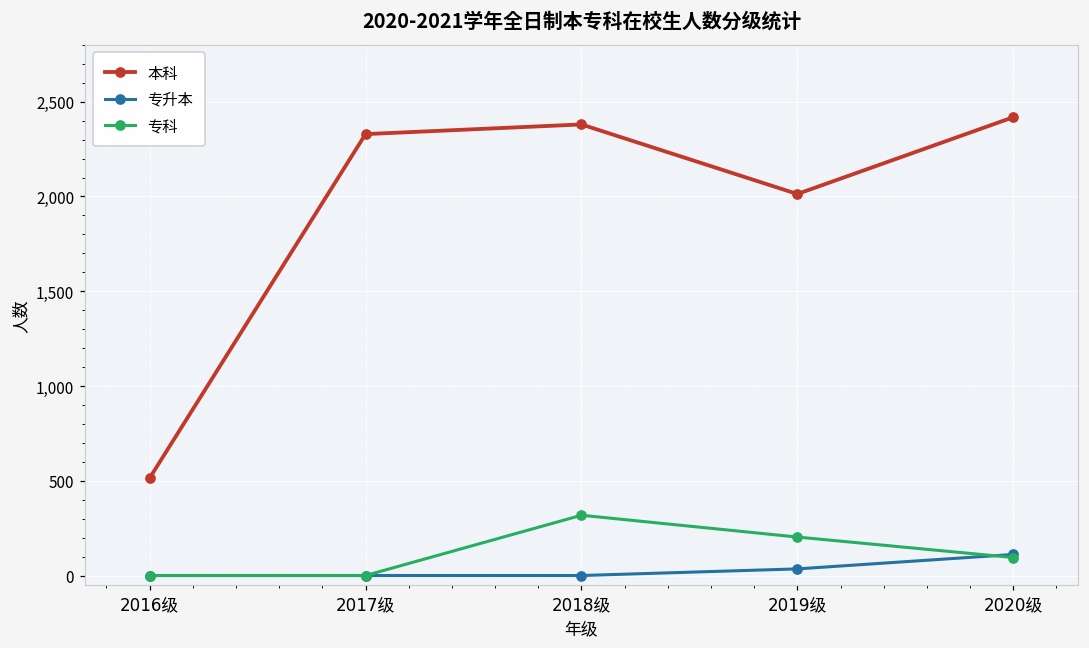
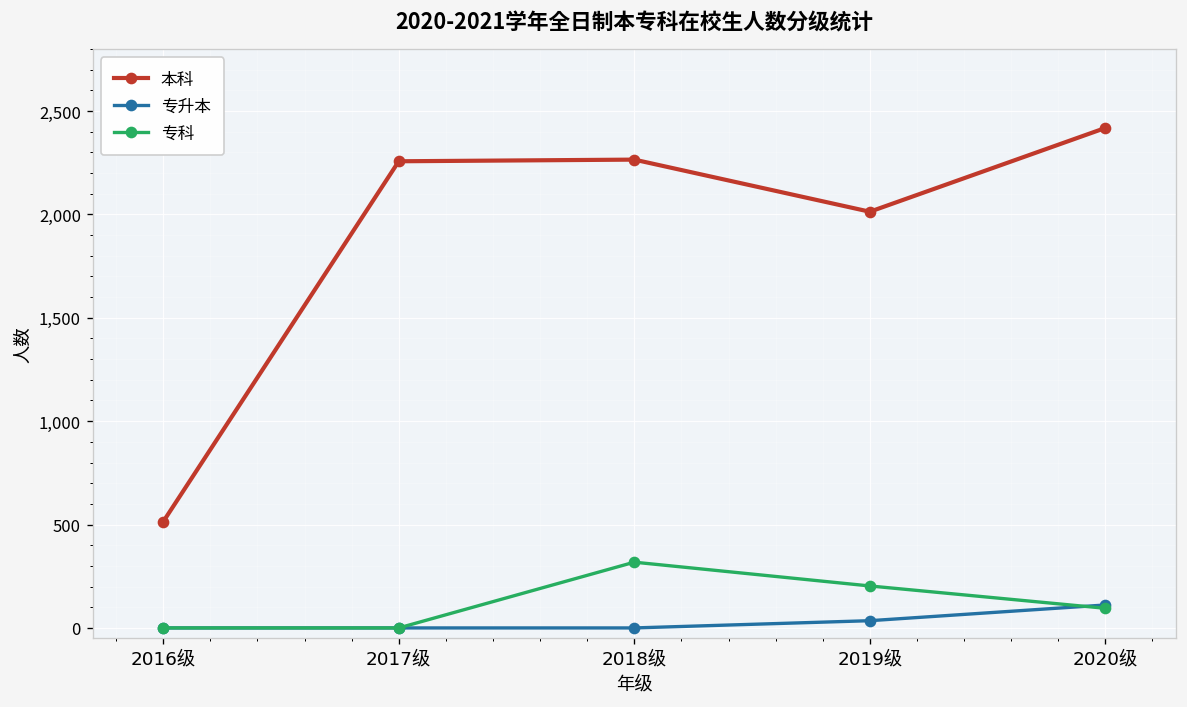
  {
    "本科": {
      "2016级": "510",
-     "2017级": "2,330",
-     "2018级": "2,380",
+     "2017级": "2,260",
+     "2018级": "2,270",
      "2019级": "2,010",
      "2020级": "2,420"
    },
    "专升本": {
      "2018级": "0",
      "2019级": "40",
      "2020级": "110"
    },
    "专科": {
      "2018级": "320",
      "2019级": "200",
      "2020级": "100"
    }
  }
